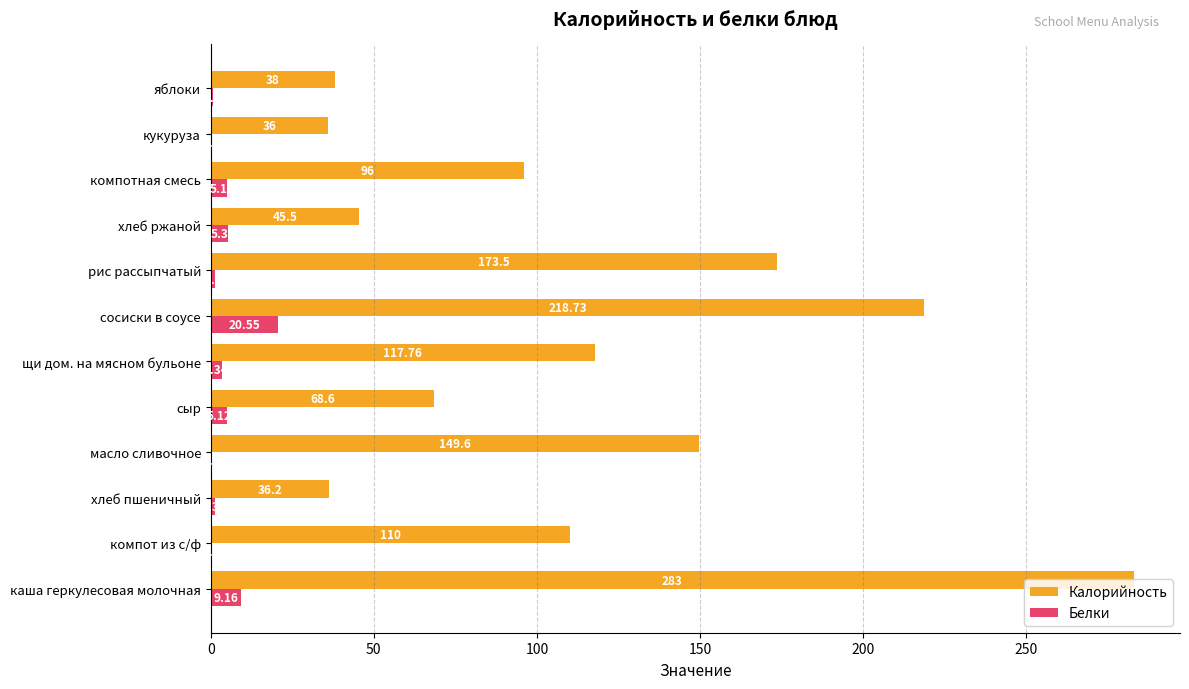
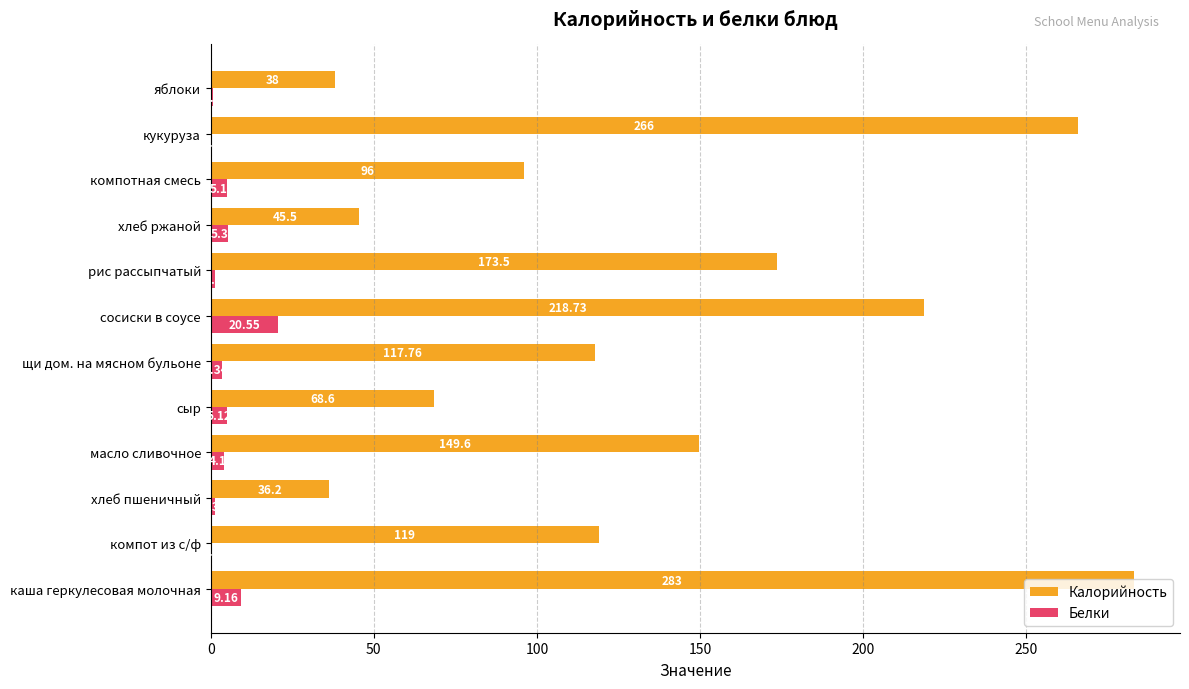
  {
    "Калорийность": {
      "яблоки": 38,
-     "кукуруза": 36,
+     "кукуруза": 266,
      "компотная смесь": 96,
      "хлеб ржаной": 45.5,
      "рис рассыпчатый": 173.5,
      "сосиски в соусе": 218.73,
      "щи дом. на мясном бульоне": 117.76,
      "сыр": 68.6,
      "масло сливочное": 149.6,
      "хлеб пшеничный": 36.2,
-     "компот из с/ф": 110
+     "компот из с/ф": 119
    },
    "Белки": {
      "яблоки": 1,
      "рис рассыпчатый": 1,
      "щи дом. на мясном бульоне": 3,
-     "масло сливочное": 0,
+     "масло сливочное": 4,
      "хлеб пшеничный": 1
    }
  }
